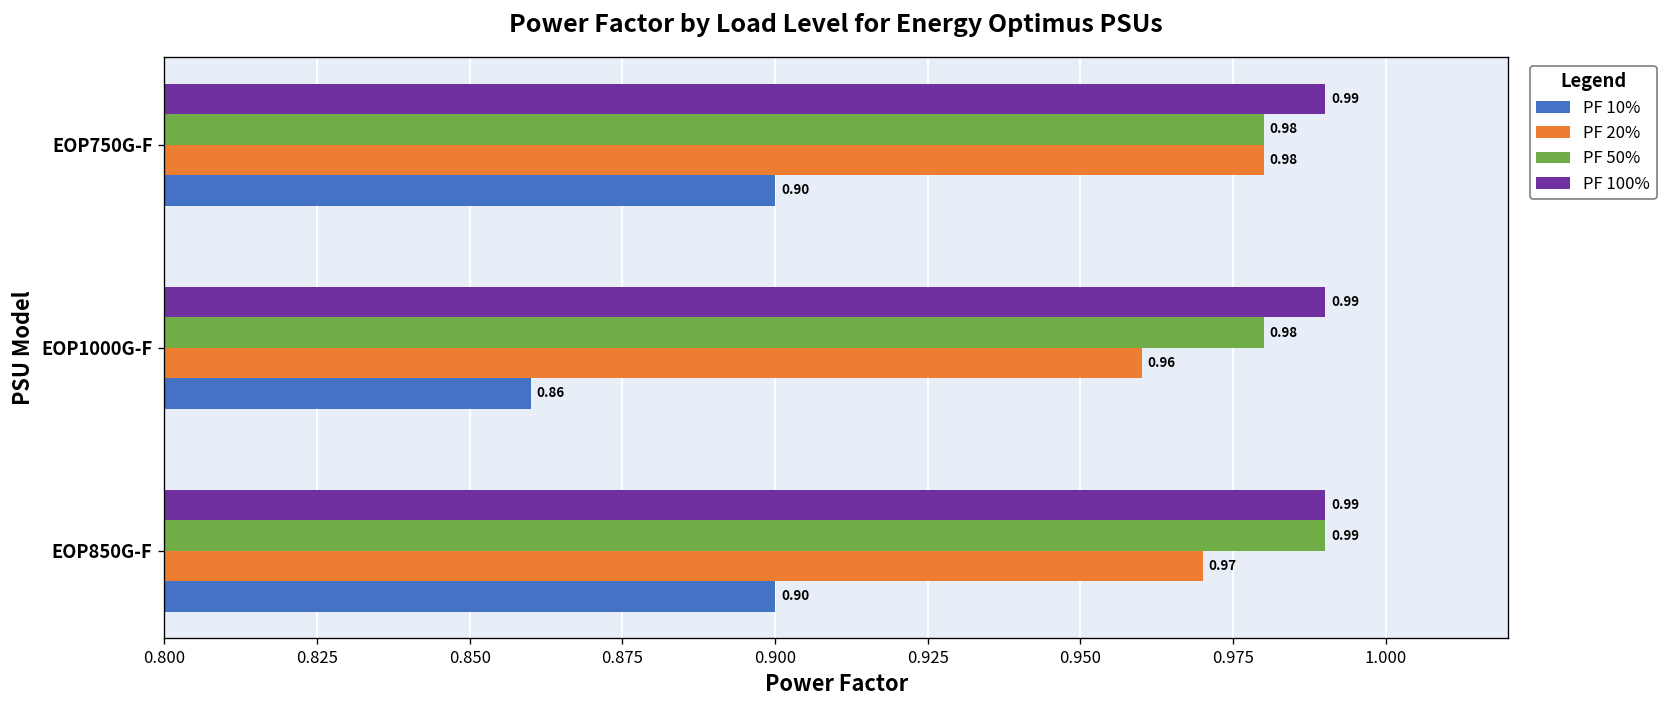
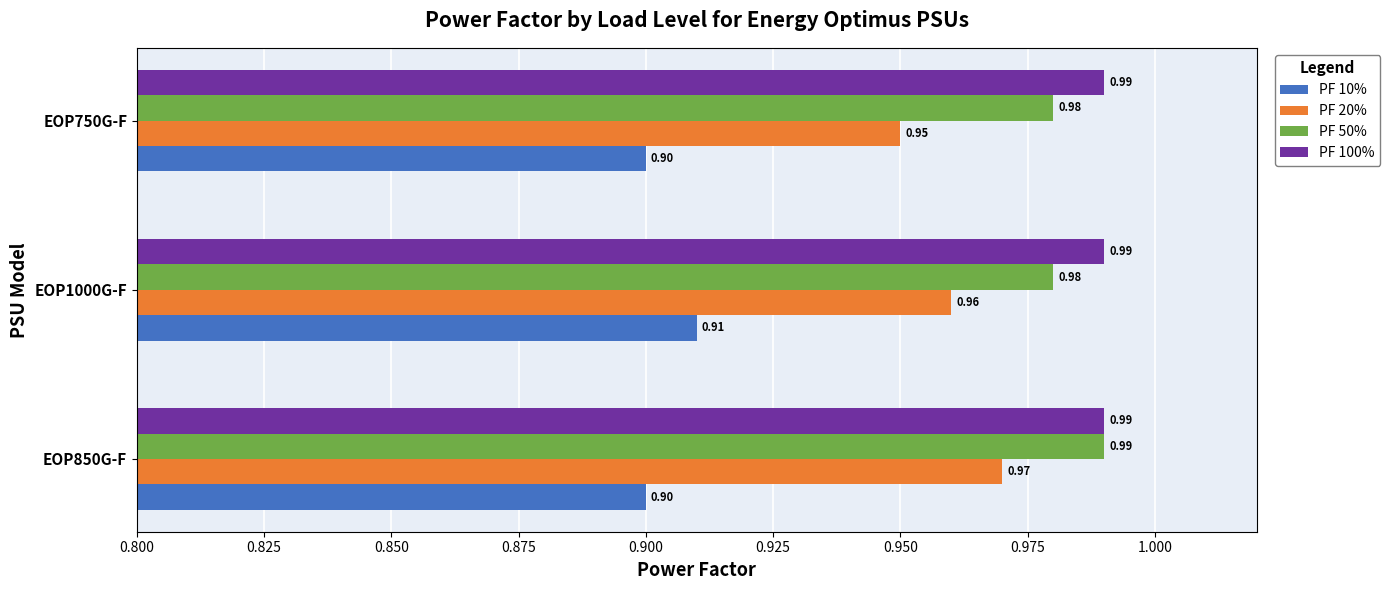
  {
    "PF 10%": {
      "EOP750G-F": 0.90,
-     "EOP1000G-F": 0.86,
+     "EOP1000G-F": 0.91,
      "EOP850G-F": 0.90
    },
    "PF 20%": {
-     "EOP750G-F": 0.98,
+     "EOP750G-F": 0.95,
      "EOP1000G-F": 0.96,
      "EOP850G-F": 0.97
    },
    "PF 50%": {
      "EOP750G-F": 0.98,
      "EOP1000G-F": 0.98,
      "EOP850G-F": 0.99
    },
    "PF 100%": {
      "EOP750G-F": 0.99,
      "EOP1000G-F": 0.99,
      "EOP850G-F": 0.99
    }
  }
